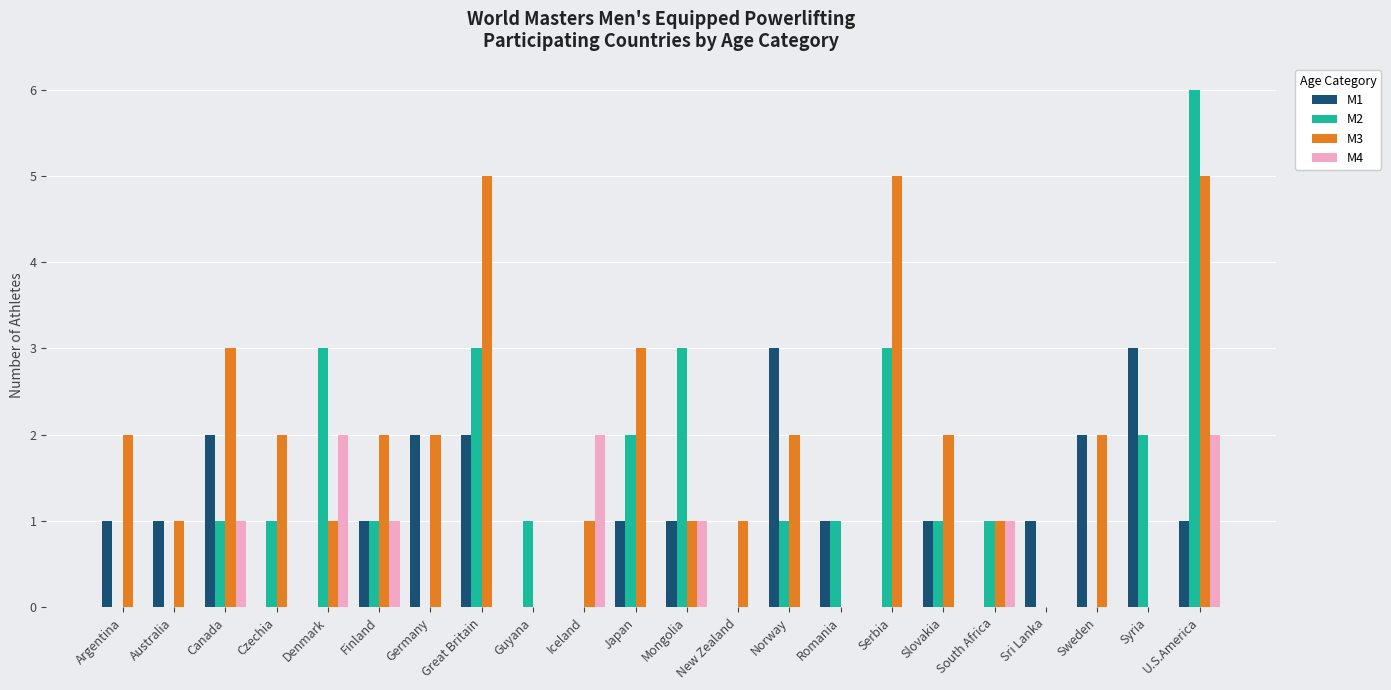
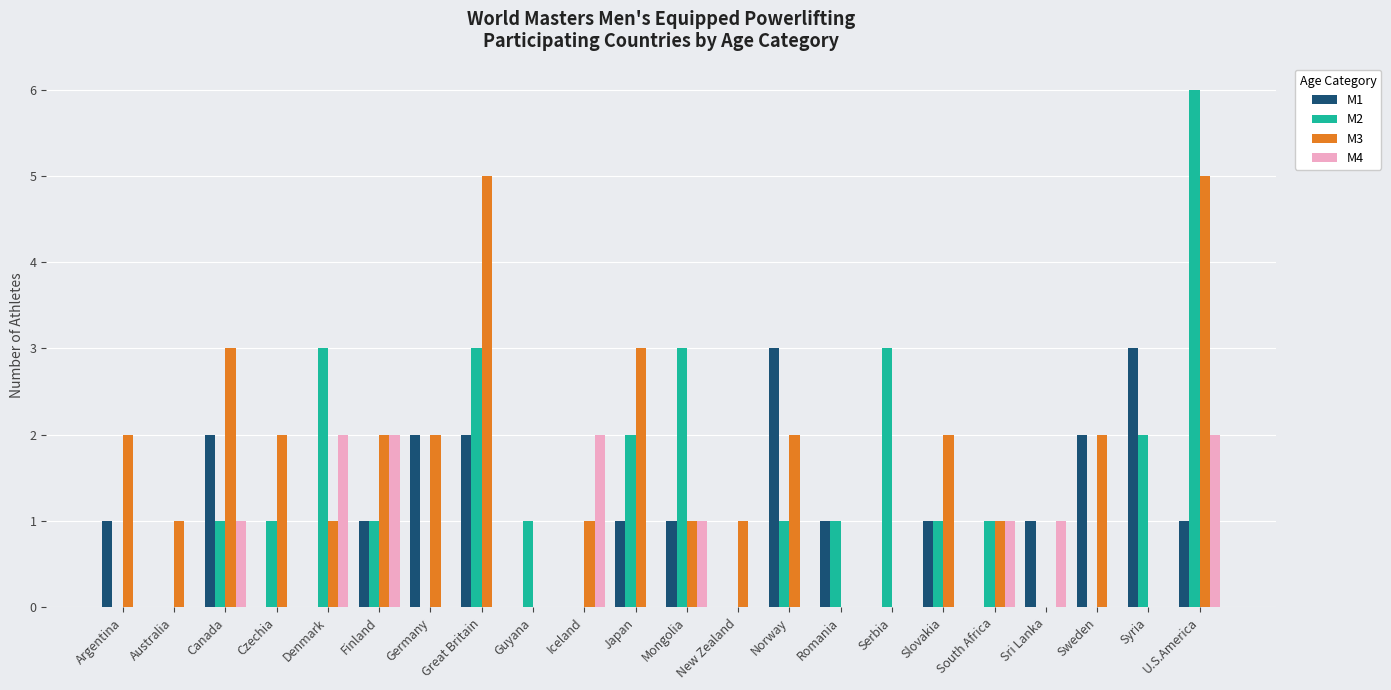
  {
    "M1": {
      "Argentina": 1,
-     "Australia": 1,
+     "Australia": 0,
      "Canada": 2,
      "Czechia": 0,
      "Denmark": 0,
      "Finland": 1,
      "Germany": 2,
      "Great Britain": 2,
      "Guyana": 0,
      "Iceland": 0,
      "Japan": 1,
      "Mongolia": 1,
      "New Zealand": 0,
      "Norway": 3,
      "Romania": 1,
      "Serbia": 0,
      "Slovakia": 1,
      "South Africa": 0,
      "Sri Lanka": 1,
      "Sweden": 2,
      "Syria": 3,
      "U.S.America": 1
    },
    "M2": {
      "Argentina": 0,
      "Australia": 0,
      "Canada": 1,
      "Czechia": 1,
      "Denmark": 3,
      "Finland": 1,
      "Germany": 0,
      "Great Britain": 3,
      "Guyana": 1,
      "Iceland": 0,
      "Japan": 2,
      "Mongolia": 3,
      "New Zealand": 0,
      "Norway": 1,
      "Romania": 1,
      "Serbia": 3,
      "Slovakia": 1,
      "South Africa": 1,
      "Sri Lanka": 0,
      "Sweden": 0,
      "Syria": 2,
      "U.S.America": 6
    },
    "M3": {
      "Argentina": 2,
      "Australia": 1,
      "Canada": 3,
      "Czechia": 2,
      "Denmark": 1,
      "Finland": 2,
      "Germany": 2,
      "Great Britain": 5,
      "Guyana": 0,
      "Iceland": 1,
      "Japan": 3,
      "Mongolia": 1,
      "New Zealand": 1,
      "Norway": 2,
      "Romania": 0,
-     "Serbia": 5,
+     "Serbia": 0,
      "Slovakia": 2,
      "South Africa": 1,
      "Sri Lanka": 0,
      "Sweden": 2,
      "Syria": 0,
      "U.S.America": 5
    },
    "M4": {
      "Argentina": 0,
      "Australia": 0,
      "Canada": 1,
      "Czechia": 0,
      "Denmark": 2,
-     "Finland": 1,
+     "Finland": 2,
      "Germany": 0,
      "Great Britain": 0,
      "Guyana": 0,
      "Iceland": 2,
      "Japan": 0,
      "Mongolia": 1,
      "New Zealand": 0,
      "Norway": 0,
      "Romania": 0,
      "Serbia": 0,
      "Slovakia": 0,
      "South Africa": 1,
-     "Sri Lanka": 0,
+     "Sri Lanka": 1,
      "Sweden": 0,
      "Syria": 0,
      "U.S.America": 2
    }
  }
